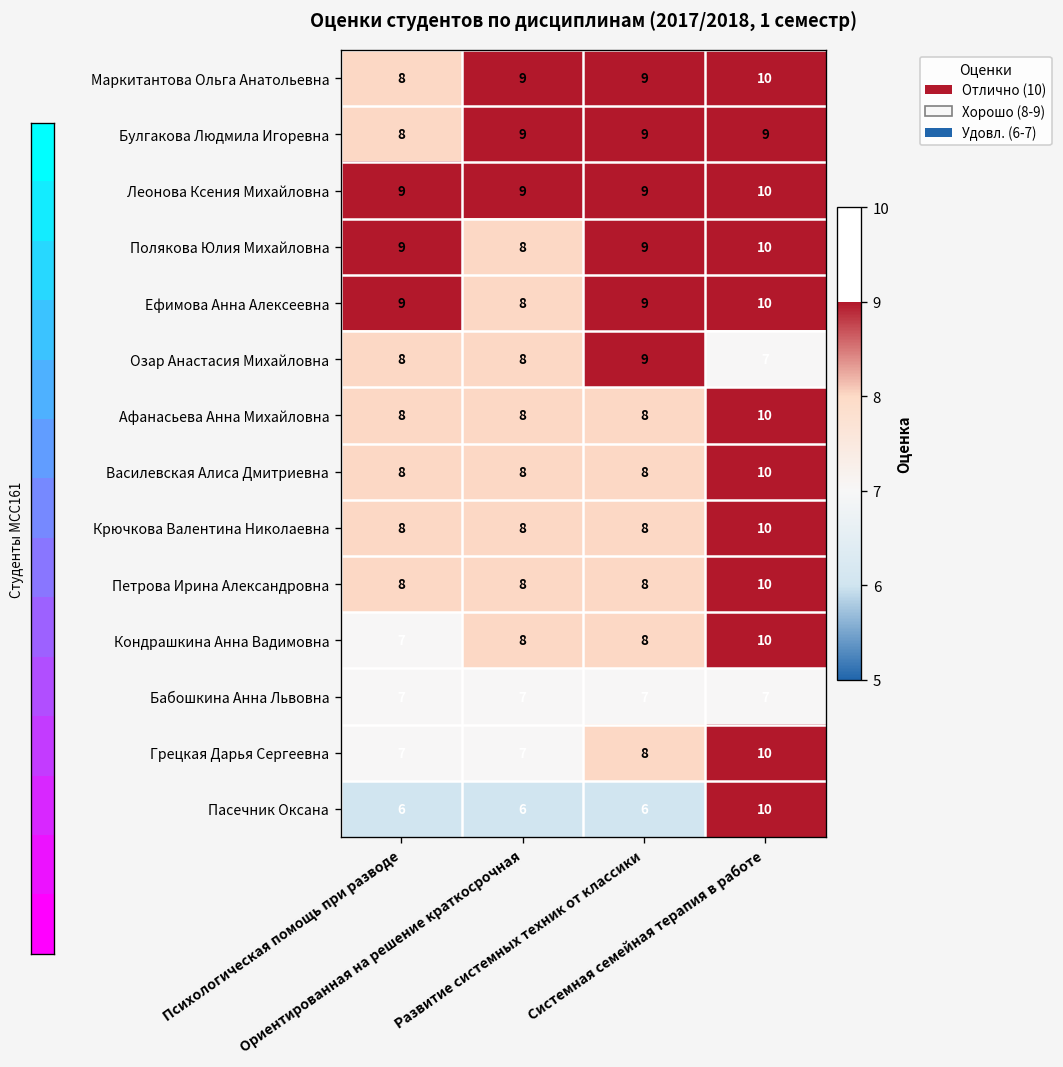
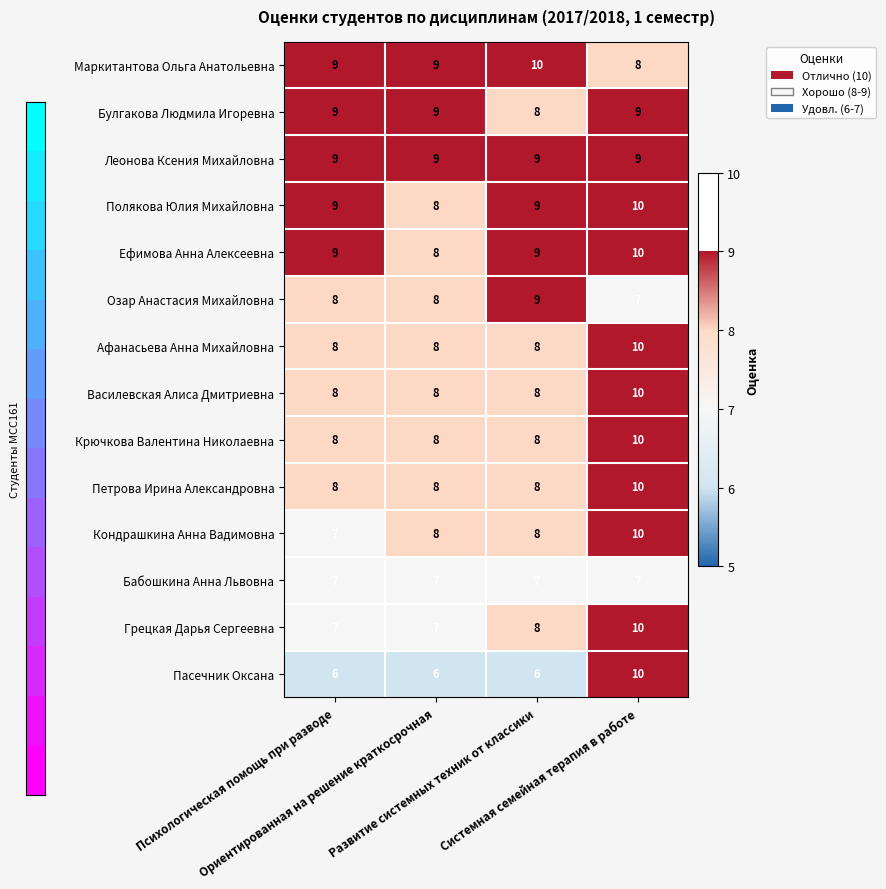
  {
    "Оценки студентов по дисциплинам (2017/2018, 1 семестр)": {
      "Маркитантова Ольга Анатольевна": {
-       "Психологическая помощь при разводе": 8,
+       "Психологическая помощь при разводе": 9,
        "Ориентированная на решение краткосрочная": 9,
-       "Развитие системных техник от классики": 9,
-       "Системная семейная терапия в работе": 10
+       "Развитие системных техник от классики": 10,
+       "Системная семейная терапия в работе": 8
      },
      "Булгакова Людмила Игоревна": {
-       "Психологическая помощь при разводе": 8,
+       "Психологическая помощь при разводе": 9,
        "Ориентированная на решение краткосрочная": 9,
-       "Развитие системных техник от классики": 9,
+       "Развитие системных техник от классики": 8,
        "Системная семейная терапия в работе": 9
      },
      "Леонова Ксения Михайловна": {
        "Психологическая помощь при разводе": 9,
        "Ориентированная на решение краткосрочная": 9,
        "Развитие системных техник от классики": 9,
-       "Системная семейная терапия в работе": 10
+       "Системная семейная терапия в работе": 9
      },
      "Полякова Юлия Михайловна": {
        "Психологическая помощь при разводе": 9,
        "Ориентированная на решение краткосрочная": 8,
        "Развитие системных техник от классики": 9,
        "Системная семейная терапия в работе": 10
      },
      "Ефимова Анна Алексеевна": {
        "Психологическая помощь при разводе": 9,
        "Ориентированная на решение краткосрочная": 8,
        "Развитие системных техник от классики": 9,
        "Системная семейная терапия в работе": 10
      },
      "Озар Анастасия Михайловна": {
        "Психологическая помощь при разводе": 8,
        "Ориентированная на решение краткосрочная": 8,
        "Развитие системных техник от классики": 9
      },
      "Афанасьева Анна Михайловна": {
        "Психологическая помощь при разводе": 8,
        "Ориентированная на решение краткосрочная": 8,
        "Развитие системных техник от классики": 8,
        "Системная семейная терапия в работе": 10
      },
      "Василевская Алиса Дмитриевна": {
        "Психологическая помощь при разводе": 8,
        "Ориентированная на решение краткосрочная": 8,
        "Развитие системных техник от классики": 8,
        "Системная семейная терапия в работе": 10
      },
      "Крючкова Валентина Николаевна": {
        "Психологическая помощь при разводе": 8,
        "Ориентированная на решение краткосрочная": 8,
        "Развитие системных техник от классики": 8,
        "Системная семейная терапия в работе": 10
      },
      "Петрова Ирина Александровна": {
        "Психологическая помощь при разводе": 8,
        "Ориентированная на решение краткосрочная": 8,
        "Развитие системных техник от классики": 8,
        "Системная семейная терапия в работе": 10
      },
      "Кондрашкина Анна Вадимовна": {
        "Ориентированная на решение краткосрочная": 8,
        "Развитие системных техник от классики": 8,
        "Системная семейная терапия в работе": 10
      },
      "Грецкая Дарья Сергеевна": {
        "Развитие системных техник от классики": 8,
        "Системная семейная терапия в работе": 10
      },
      "Пасечник Оксана": {
        "Системная семейная терапия в работе": 10
      }
    }
  }
